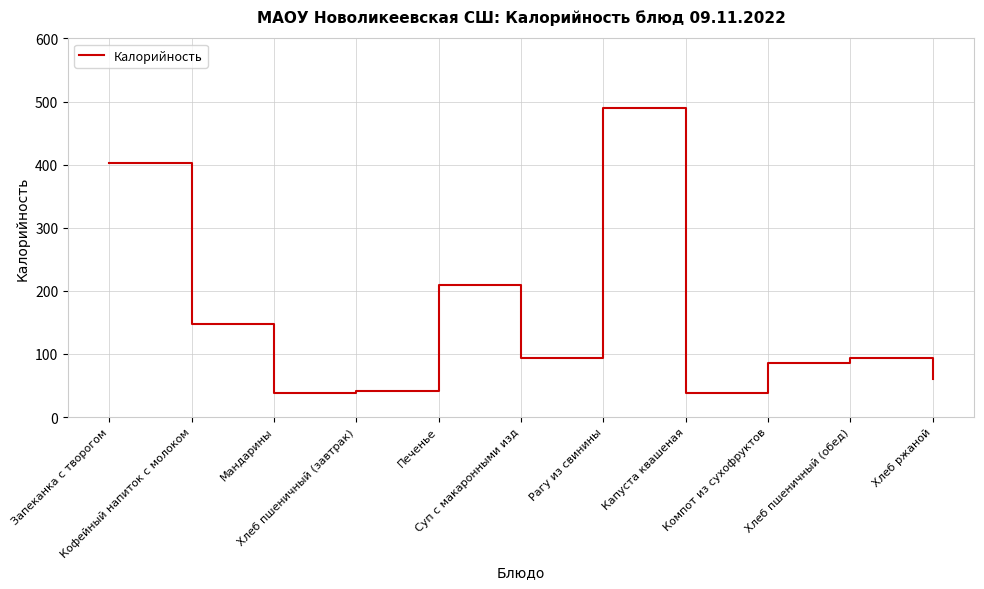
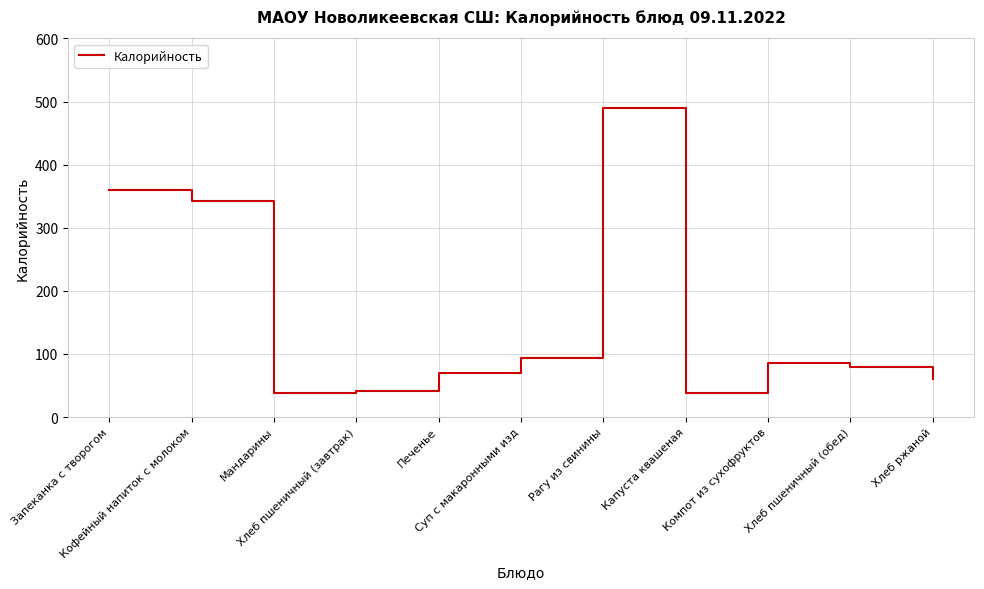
  {
-   "Запеканка с творогом": 400,
-   "Кофейный напиток с молоком": 150,
+   "Запеканка с творогом": 360,
+   "Кофейный напиток с молоком": 340,
    "Мандарины": 40,
    "Хлеб пшеничный (завтрак)": 40,
-   "Печенье": 210,
+   "Печенье": 70,
    "Суп с макаронными изд": 90,
    "Рагу из свинины": 490,
    "Капуста квашеная": 40,
    "Компот из сухофруктов": 90,
-   "Хлеб пшеничный (обед)": 90,
+   "Хлеб пшеничный (обед)": 80,
    "Хлеб ржаной": 60
  }
